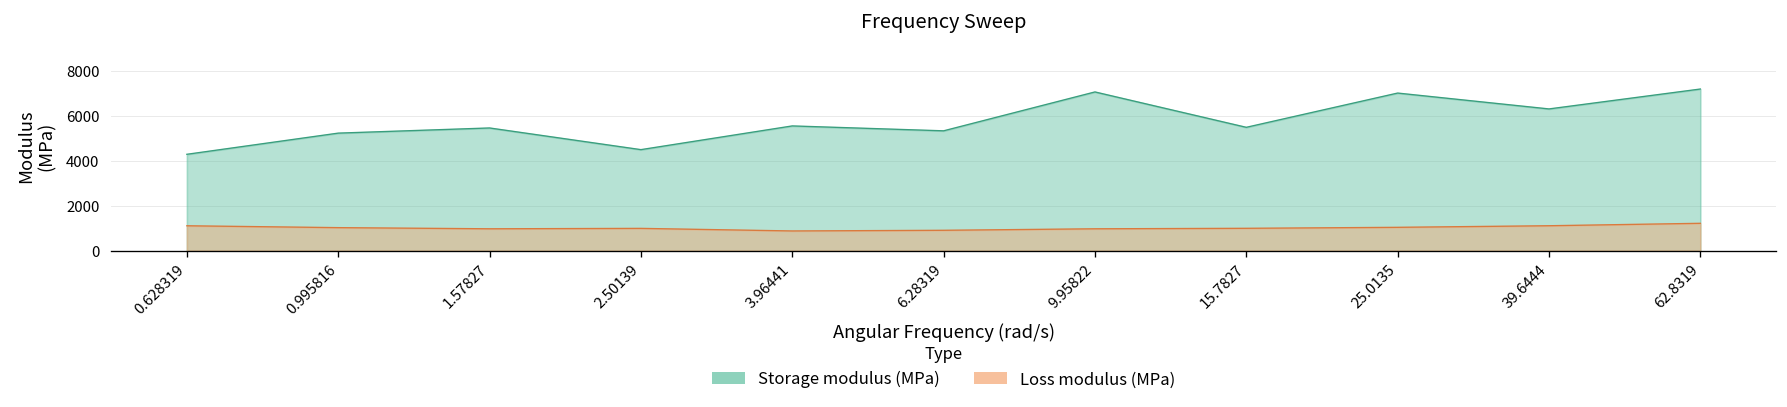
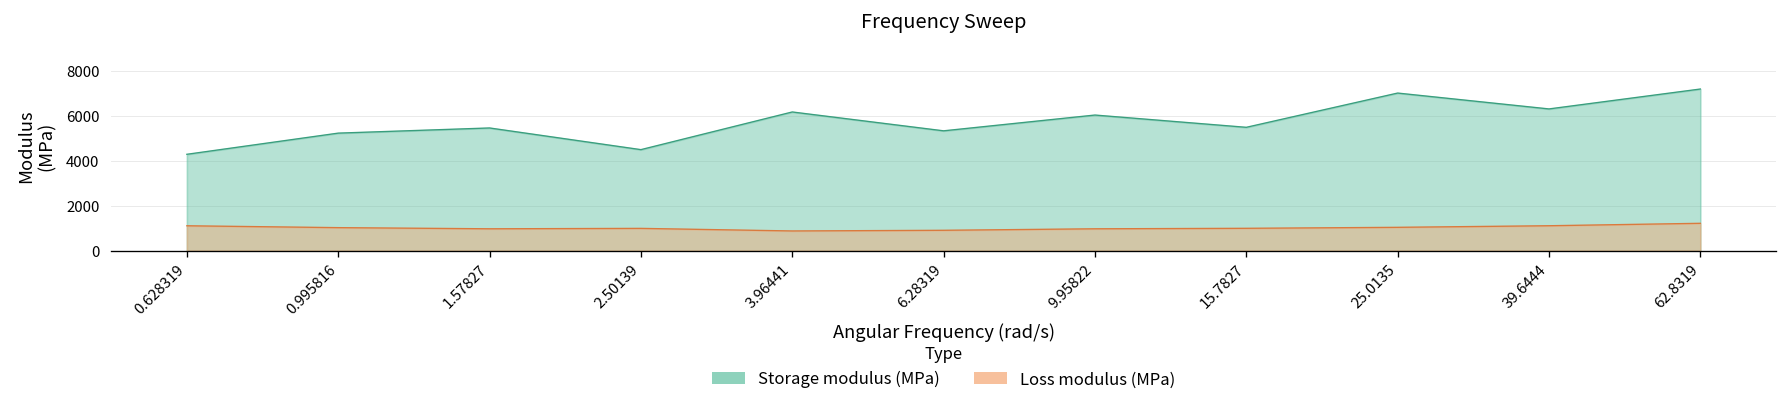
  {
    "Storage modulus (MPa)": {
      "0.628319": 4300,
      "0.995816": 5200,
      "1.57827": 5500,
      "2.50139": 4500,
-     "3.96441": 5600,
+     "3.96441": 6200,
      "6.28319": 5300,
-     "9.95822": 7100,
+     "9.95822": 6000,
      "15.7827": 5500,
      "25.0135": 7000,
      "39.6444": 6300,
      "62.8319": 7200
    },
    "Loss modulus (MPa)": {
      "0.628319": 1100,
      "0.995816": 1000,
      "1.57827": 1000,
      "2.50139": 1000,
      "3.96441": 900,
      "6.28319": 900,
      "9.95822": 1000,
      "15.7827": 1000,
      "25.0135": 1000,
      "39.6444": 1100,
      "62.8319": 1200
    }
  }
